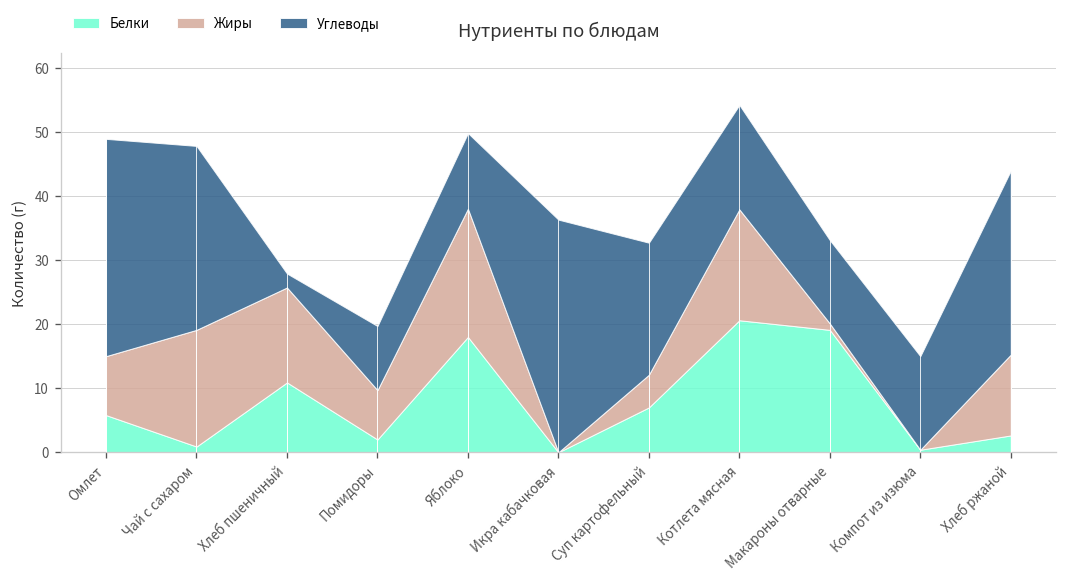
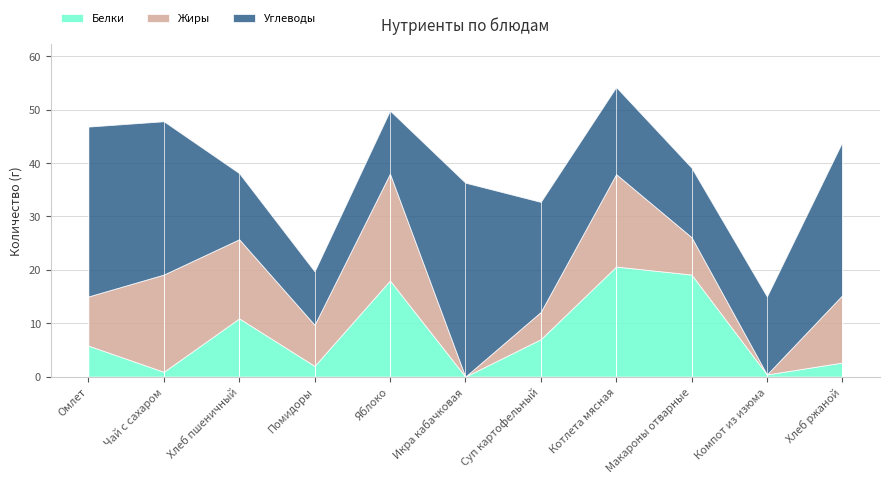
  {
    "Жиры": {
-     "Макароны отварные": 1
+     "Макароны отварные": 7
    },
    "Углеводы": {
-     "Омлет": 34,
-     "Хлеб пшеничный": 2
+     "Омлет": 32,
+     "Хлеб пшеничный": 12
    }
  }
